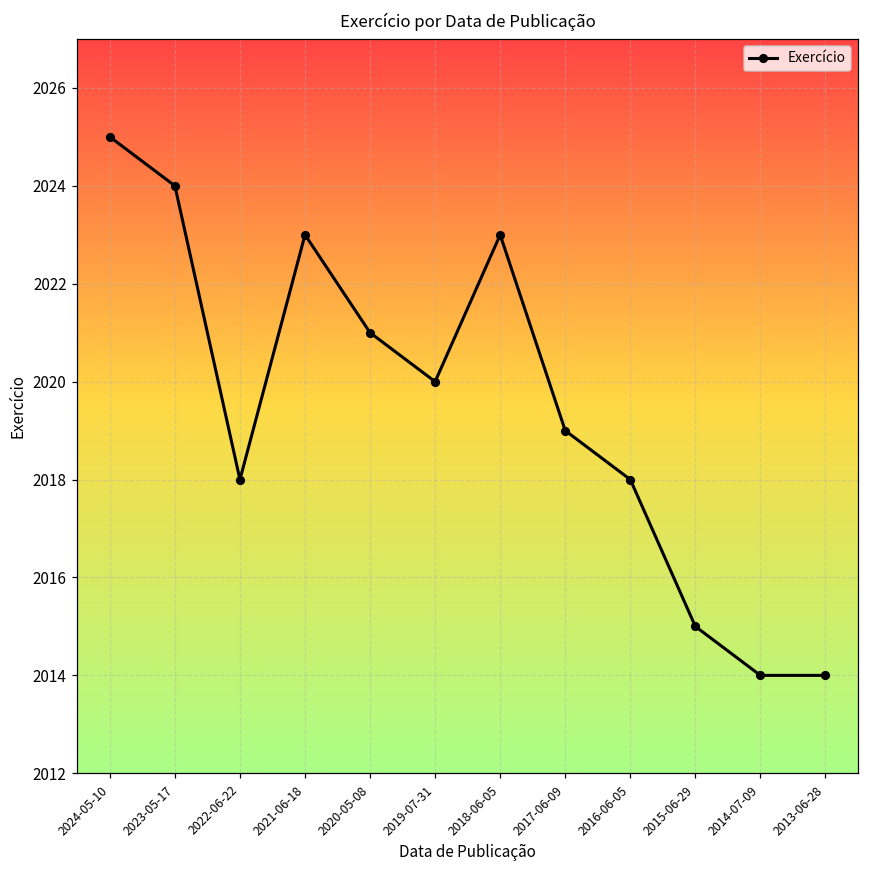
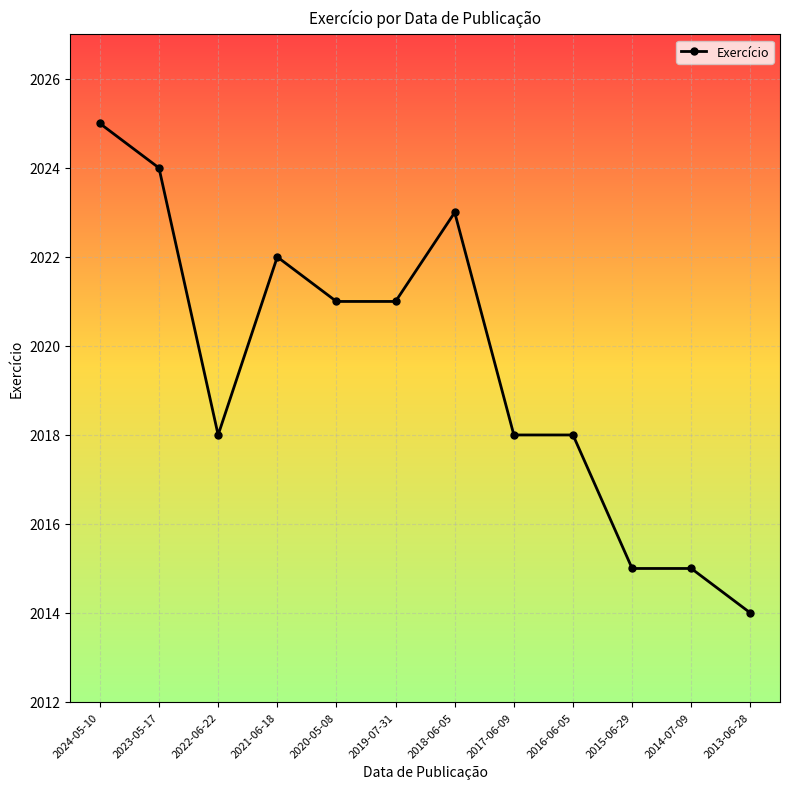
  {
    "2024-05-10": 2025,
    "2023-05-17": 2024,
    "2022-06-22": 2018,
-   "2021-06-18": 2023,
+   "2021-06-18": 2022,
    "2020-05-08": 2021,
-   "2019-07-31": 2020,
+   "2019-07-31": 2021,
    "2018-06-05": 2023,
-   "2017-06-09": 2019,
+   "2017-06-09": 2018,
    "2016-06-05": 2018,
    "2015-06-29": 2015,
-   "2014-07-09": 2014,
+   "2014-07-09": 2015,
    "2013-06-28": 2014
  }
